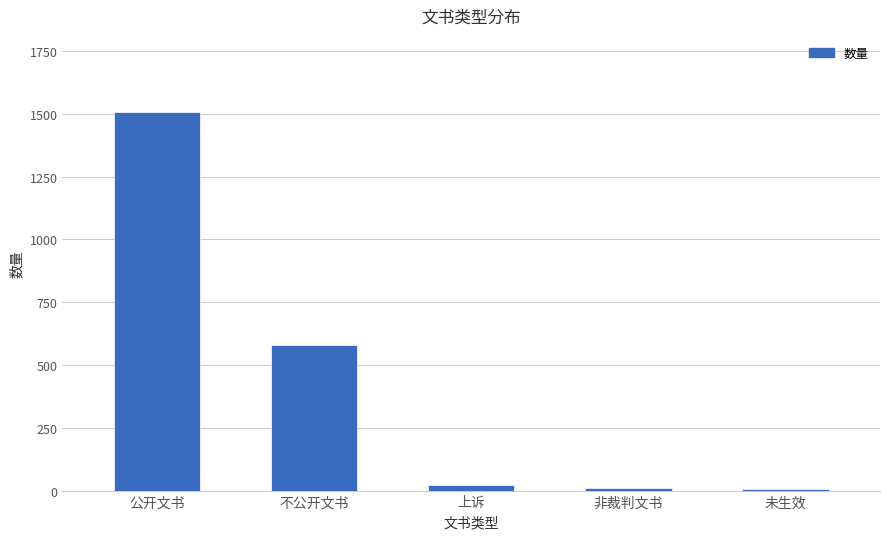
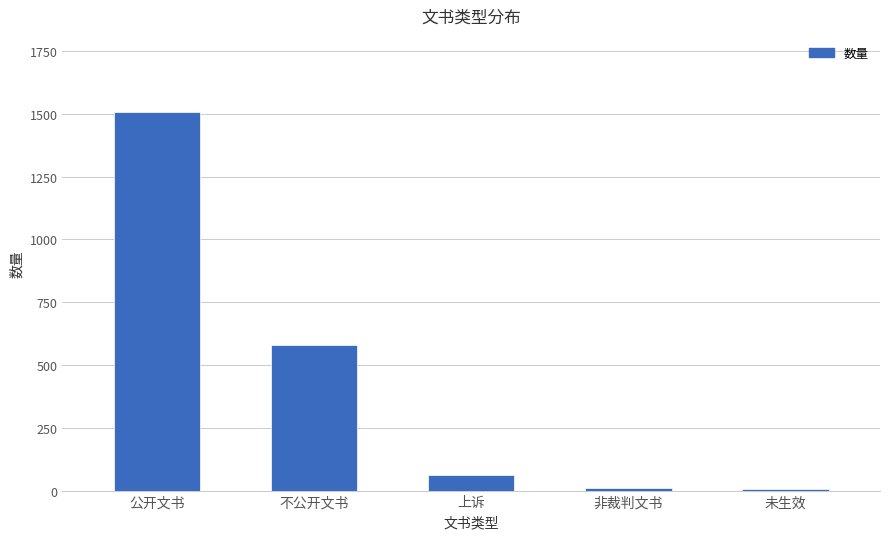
  {
    "公开文书": 1510,
    "不公开文书": 580,
-   "上诉": 20,
+   "上诉": 60,
    "非裁判文书": 10
  }
